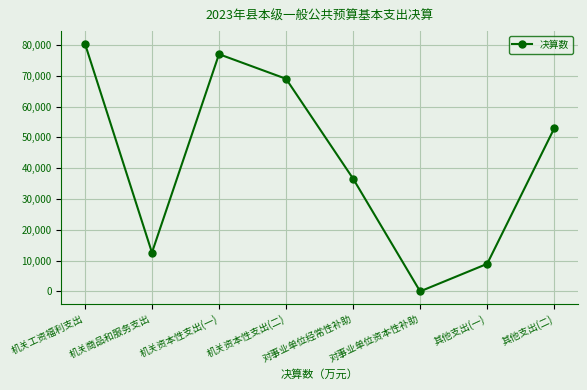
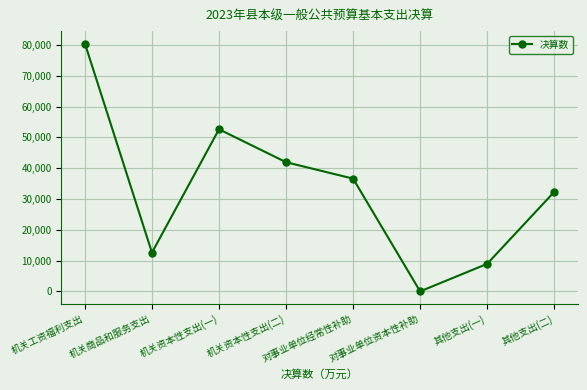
  {
    "机关工资福利支出": "80,000",
    "机关商品和服务支出": "13,000",
-   "机关资本性支出(一)": "77,000",
-   "机关资本性支出(二)": "69,000",
+   "机关资本性支出(一)": "53,000",
+   "机关资本性支出(二)": "42,000",
    "对事业单位经常性补助": "37,000",
    "对事业单位资本性补助": "0",
    "其他支出(一)": "9,000",
-   "其他支出(二)": "53,000"
+   "其他支出(二)": "32,000"
  }
